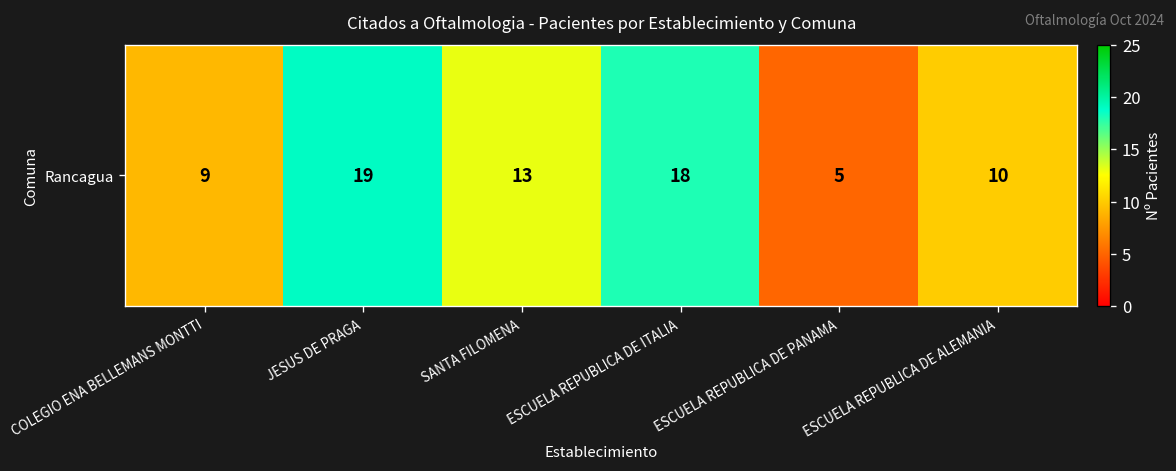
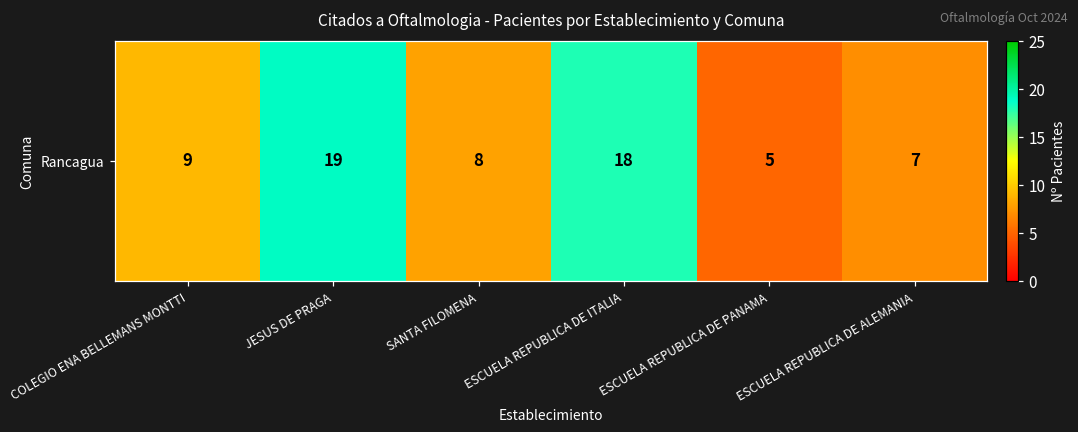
  {
    "Rancagua": {
      "COLEGIO ENA BELLEMANS MONTTI": 9,
      "JESUS DE PRAGA": 19,
-     "SANTA FILOMENA": 13,
+     "SANTA FILOMENA": 8,
      "ESCUELA REPUBLICA DE ITALIA": 18,
      "ESCUELA REPUBLICA DE PANAMA": 5,
-     "ESCUELA REPUBLICA DE ALEMANIA": 10
+     "ESCUELA REPUBLICA DE ALEMANIA": 7
    }
  }
